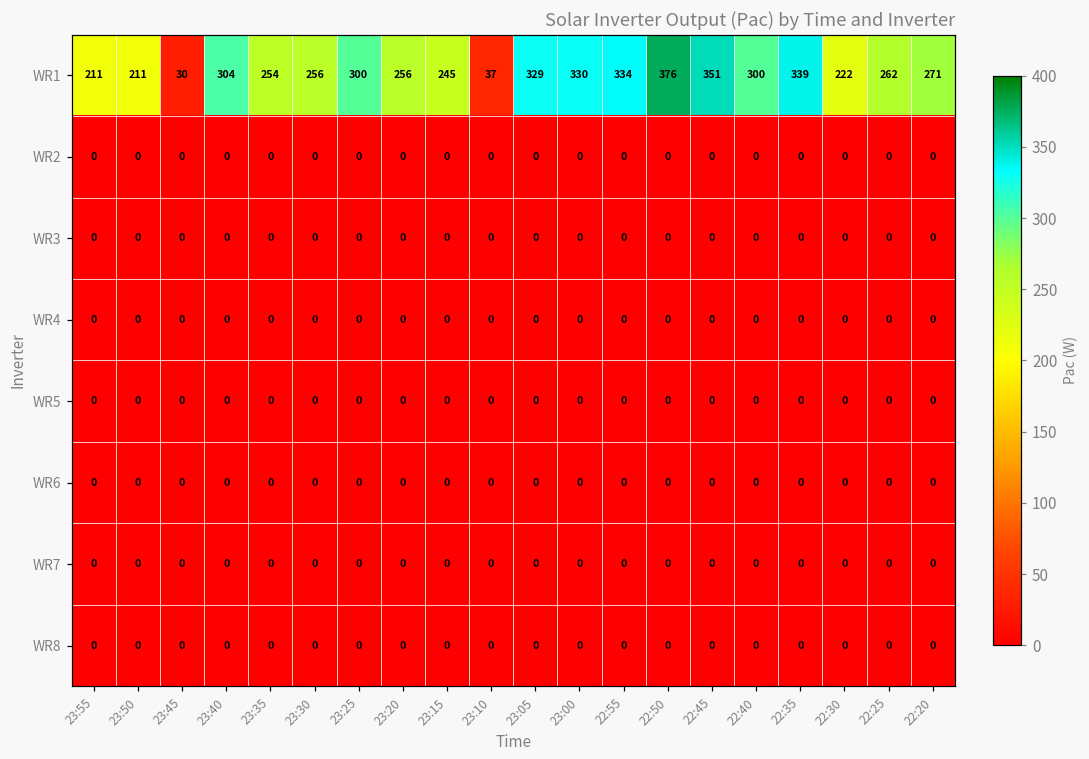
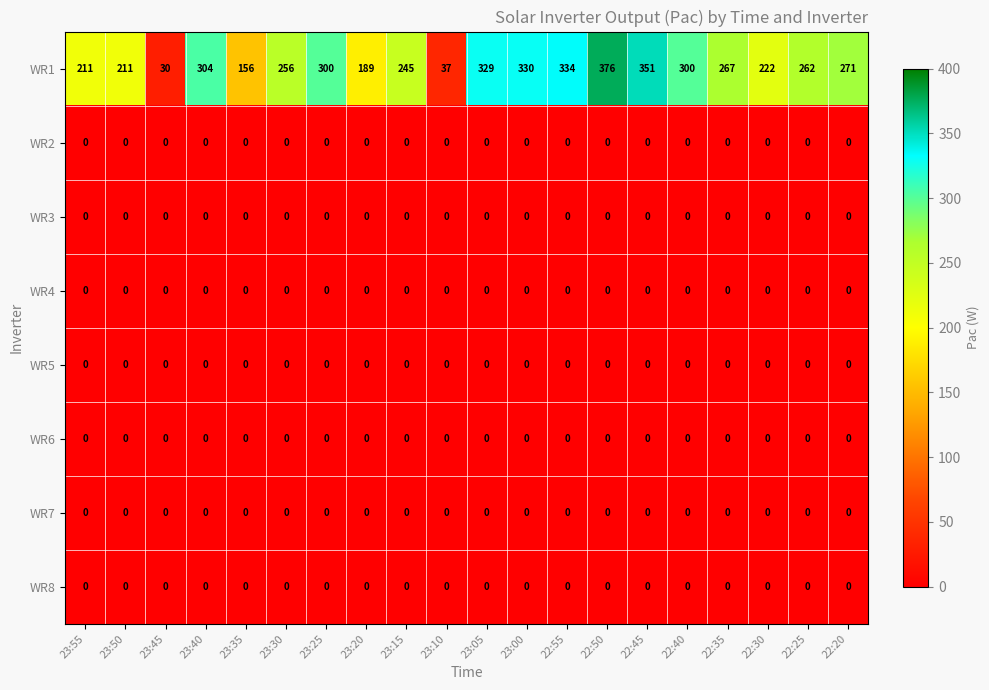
  {
    "WR1": {
      "23:55": 211,
      "23:50": 211,
      "23:45": 30,
      "23:40": 304,
-     "23:35": 254,
+     "23:35": 156,
      "23:30": 256,
      "23:25": 300,
-     "23:20": 256,
+     "23:20": 189,
      "23:15": 245,
      "23:10": 37,
      "23:05": 329,
      "23:00": 330,
      "22:55": 334,
      "22:50": 376,
      "22:45": 351,
      "22:40": 300,
-     "22:35": 339,
+     "22:35": 267,
      "22:30": 222,
      "22:25": 262,
      "22:20": 271
    },
    "WR2": {
      "23:55": 0,
      "23:50": 0,
      "23:45": 0,
      "23:40": 0,
      "23:35": 0,
      "23:30": 0,
      "23:25": 0,
      "23:20": 0,
      "23:15": 0,
      "23:10": 0,
      "23:05": 0,
      "23:00": 0,
      "22:55": 0,
      "22:50": 0,
      "22:45": 0,
      "22:40": 0,
      "22:35": 0,
      "22:30": 0,
      "22:25": 0,
      "22:20": 0
    },
    "WR3": {
      "23:55": 0,
      "23:50": 0,
      "23:45": 0,
      "23:40": 0,
      "23:35": 0,
      "23:30": 0,
      "23:25": 0,
      "23:20": 0,
      "23:15": 0,
      "23:10": 0,
      "23:05": 0,
      "23:00": 0,
      "22:55": 0,
      "22:50": 0,
      "22:45": 0,
      "22:40": 0,
      "22:35": 0,
      "22:30": 0,
      "22:25": 0,
      "22:20": 0
    },
    "WR4": {
      "23:55": 0,
      "23:50": 0,
      "23:45": 0,
      "23:40": 0,
      "23:35": 0,
      "23:30": 0,
      "23:25": 0,
      "23:20": 0,
      "23:15": 0,
      "23:10": 0,
      "23:05": 0,
      "23:00": 0,
      "22:55": 0,
      "22:50": 0,
      "22:45": 0,
      "22:40": 0,
      "22:35": 0,
      "22:30": 0,
      "22:25": 0,
      "22:20": 0
    },
    "WR5": {
      "23:55": 0,
      "23:50": 0,
      "23:45": 0,
      "23:40": 0,
      "23:35": 0,
      "23:30": 0,
      "23:25": 0,
      "23:20": 0,
      "23:15": 0,
      "23:10": 0,
      "23:05": 0,
      "23:00": 0,
      "22:55": 0,
      "22:50": 0,
      "22:45": 0,
      "22:40": 0,
      "22:35": 0,
      "22:30": 0,
      "22:25": 0,
      "22:20": 0
    },
    "WR6": {
      "23:55": 0,
      "23:50": 0,
      "23:45": 0,
      "23:40": 0,
      "23:35": 0,
      "23:30": 0,
      "23:25": 0,
      "23:20": 0,
      "23:15": 0,
      "23:10": 0,
      "23:05": 0,
      "23:00": 0,
      "22:55": 0,
      "22:50": 0,
      "22:45": 0,
      "22:40": 0,
      "22:35": 0,
      "22:30": 0,
      "22:25": 0,
      "22:20": 0
    },
    "WR7": {
      "23:55": 0,
      "23:50": 0,
      "23:45": 0,
      "23:40": 0,
      "23:35": 0,
      "23:30": 0,
      "23:25": 0,
      "23:20": 0,
      "23:15": 0,
      "23:10": 0,
      "23:05": 0,
      "23:00": 0,
      "22:55": 0,
      "22:50": 0,
      "22:45": 0,
      "22:40": 0,
      "22:35": 0,
      "22:30": 0,
      "22:25": 0,
      "22:20": 0
    },
    "WR8": {
      "23:55": 0,
      "23:50": 0,
      "23:45": 0,
      "23:40": 0,
      "23:35": 0,
      "23:30": 0,
      "23:25": 0,
      "23:20": 0,
      "23:15": 0,
      "23:10": 0,
      "23:05": 0,
      "23:00": 0,
      "22:55": 0,
      "22:50": 0,
      "22:45": 0,
      "22:40": 0,
      "22:35": 0,
      "22:30": 0,
      "22:25": 0,
      "22:20": 0
    }
  }
